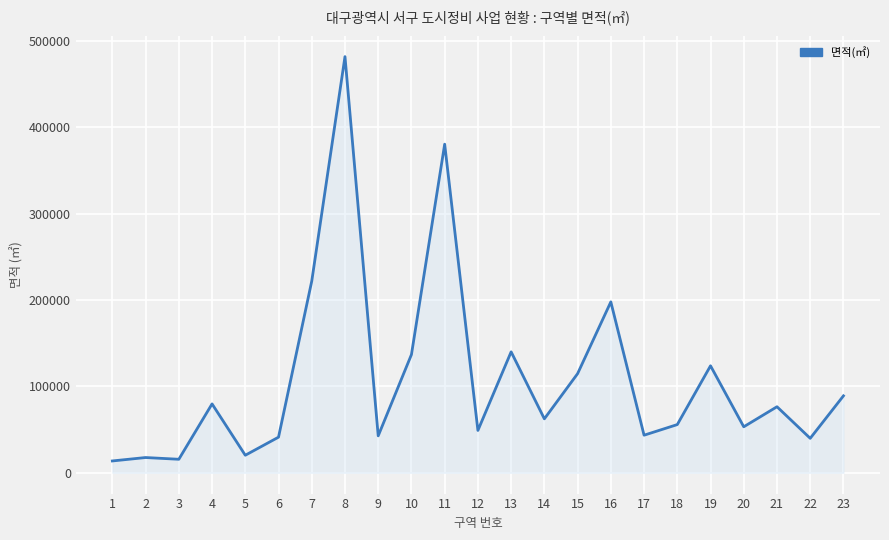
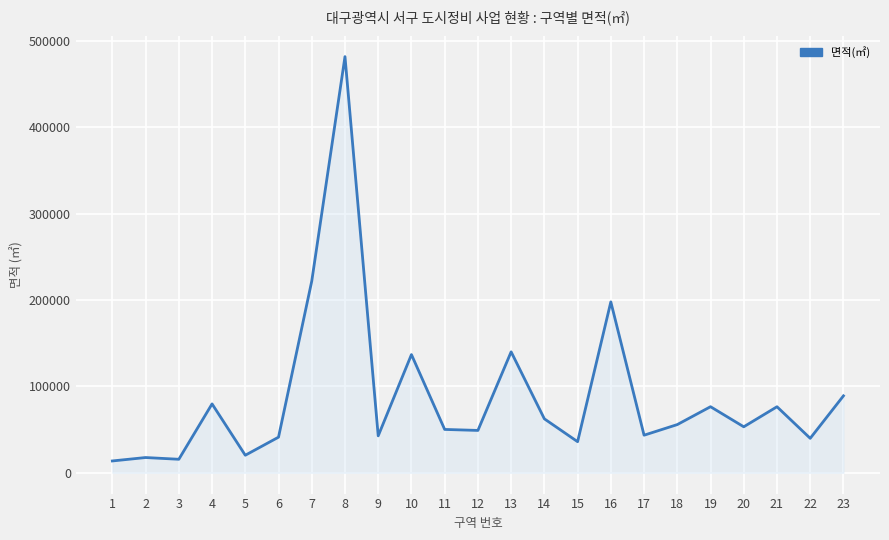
  {
    "1": 10000,
    "2": 20000,
    "3": 20000,
    "4": 80000,
    "5": 20000,
    "6": 40000,
    "7": 220000,
    "8": 480000,
    "9": 40000,
    "10": 140000,
-   "11": 380000,
+   "11": 50000,
    "12": 50000,
    "13": 140000,
    "14": 60000,
-   "15": 110000,
+   "15": 40000,
    "16": 200000,
    "17": 40000,
    "18": 60000,
-   "19": 120000,
+   "19": 80000,
    "20": 50000,
    "21": 80000,
    "22": 40000,
    "23": 90000
  }
